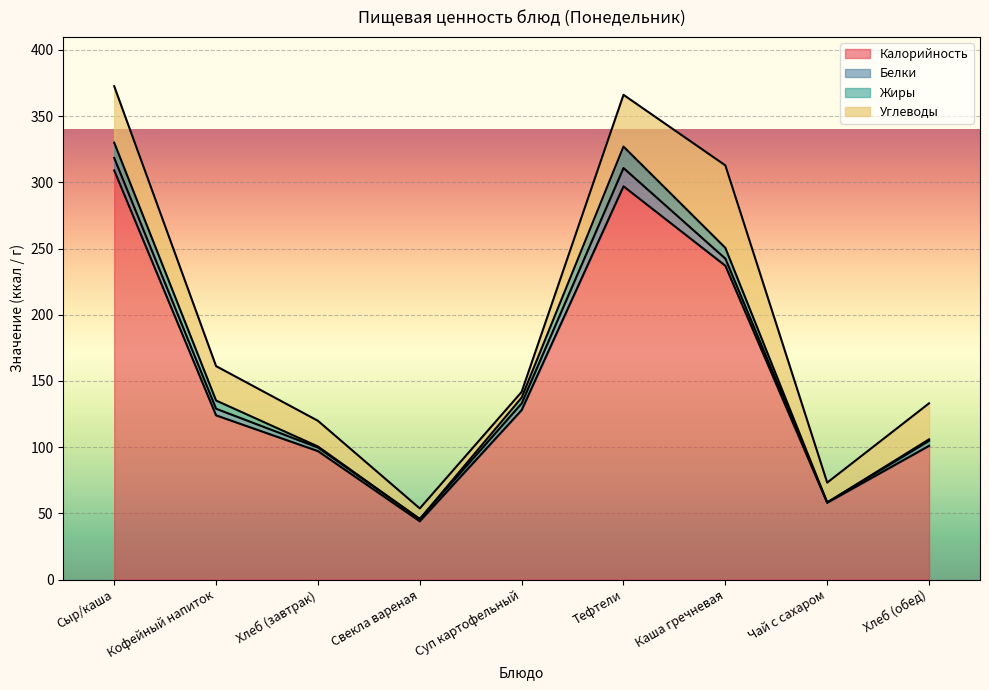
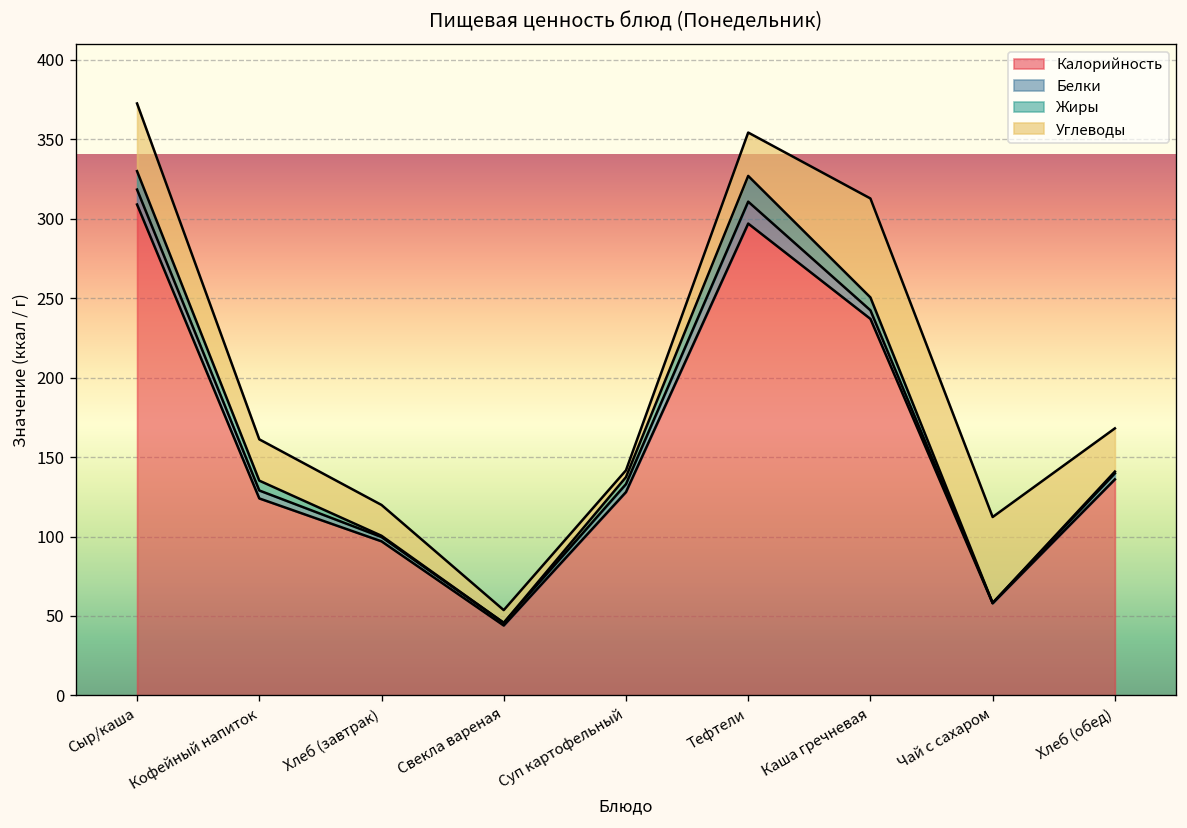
  {
    "Калорийность": {
      "Сыр/каша": 309,
      "Кофейный напиток": 124,
      "Хлеб (завтрак)": 97,
      "Суп картофельный": 128,
      "Тефтели": 297,
      "Каша гречневая": 237,
-     "Хлеб (обед)": 101
+     "Хлеб (обед)": 136
    },
    "Углеводы": {
      "Сыр/каша": 43,
      "Кофейный напиток": 26,
      "Хлеб (завтрак)": 19,
      "Свекла вареная": 8,
      "Суп картофельный": 4,
-     "Тефтели": 39,
+     "Тефтели": 27,
      "Каша гречневая": 62,
-     "Чай с сахаром": 15,
+     "Чай с сахаром": 54,
      "Хлеб (обед)": 27
    }
  }
